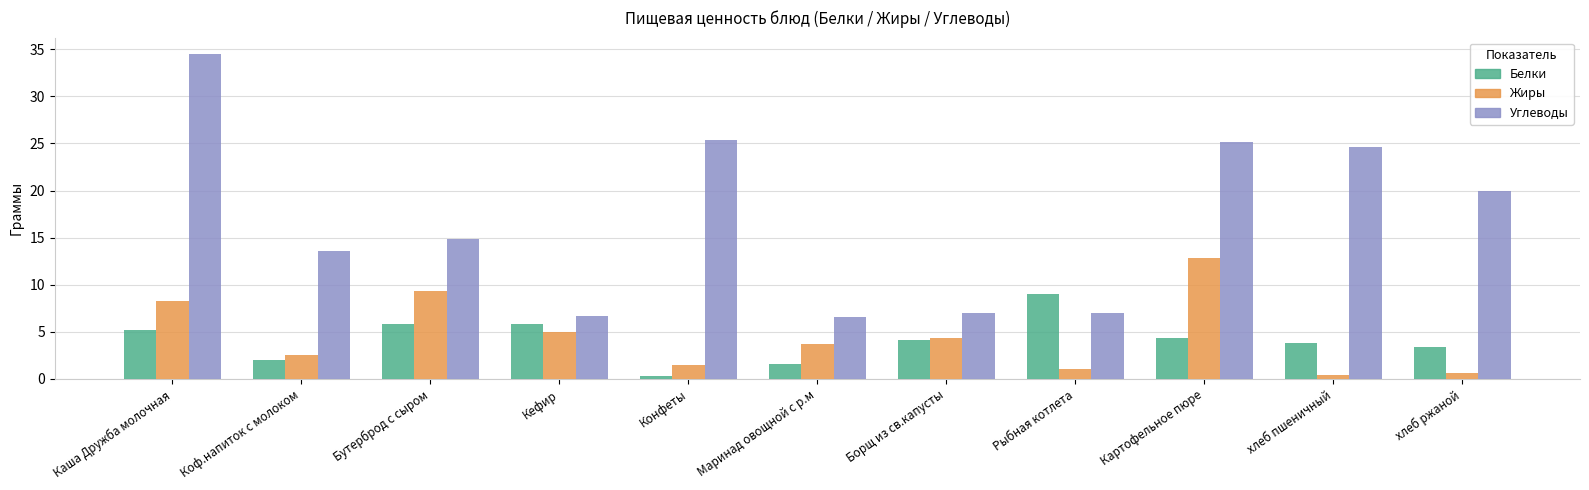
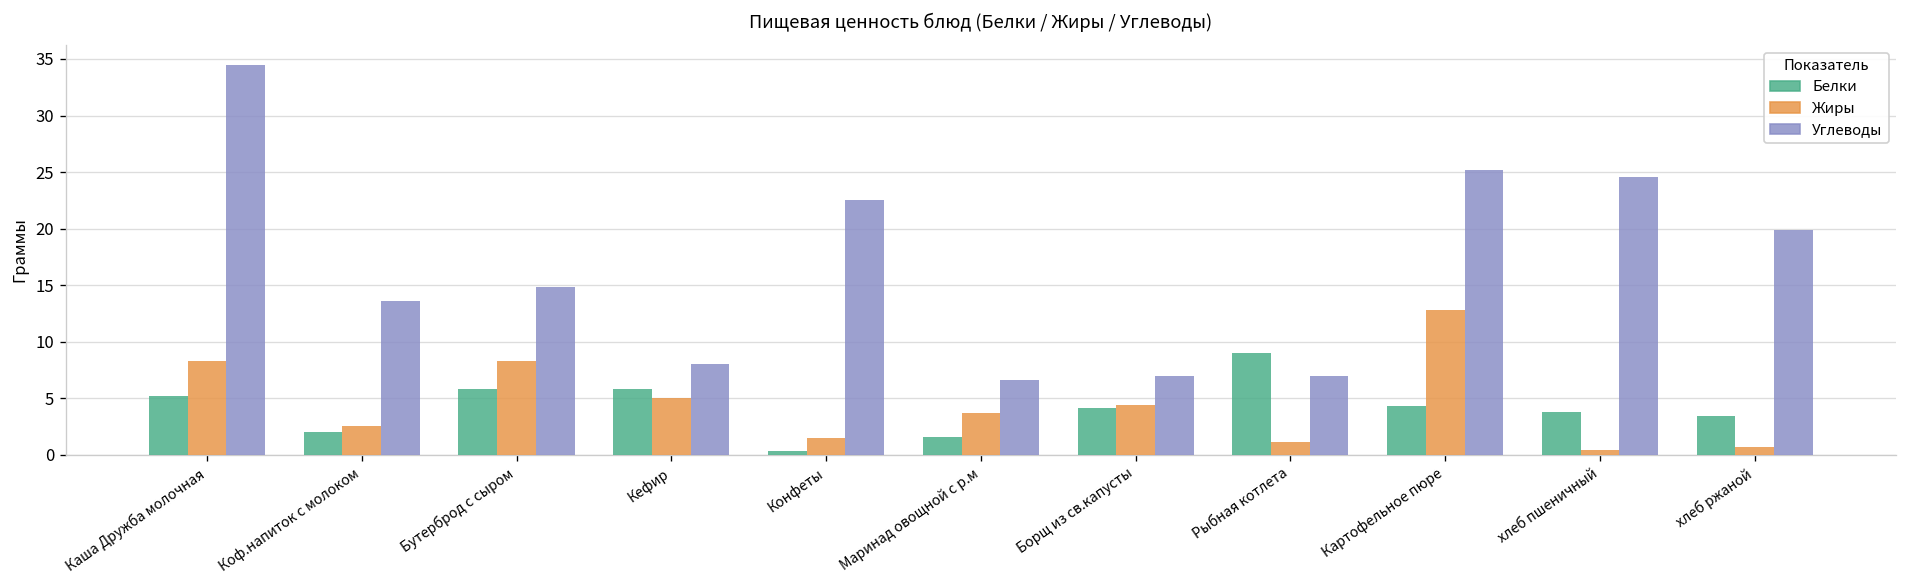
  {
    "Белки": {
      "Каша Дружба молочная": 5,
      "Коф.напиток с молоком": 2,
      "Бутерброд с сыром": 6,
      "Кефир": 6,
      "Конфеты": 0,
      "Маринад овощной с р.м": 2,
      "Борщ из св.капусты": 4,
      "Рыбная котлета": 9,
      "Картофельное пюре": 4,
      "хлеб пшеничный": 4,
      "хлеб ржаной": 3
    },
    "Жиры": {
      "Каша Дружба молочная": 8,
      "Коф.напиток с молоком": 3,
-     "Бутерброд с сыром": 9,
+     "Бутерброд с сыром": 8,
      "Кефир": 5,
      "Конфеты": 1,
      "Маринад овощной с р.м": 4,
      "Борщ из св.капусты": 4,
      "Рыбная котлета": 1,
      "Картофельное пюре": 13,
      "хлеб пшеничный": 0,
      "хлеб ржаной": 1
    },
    "Углеводы": {
      "Каша Дружба молочная": 35,
      "Коф.напиток с молоком": 14,
      "Бутерброд с сыром": 15,
-     "Кефир": 7,
-     "Конфеты": 25,
+     "Кефир": 8,
+     "Конфеты": 23,
      "Маринад овощной с р.м": 7,
      "Борщ из св.капусты": 7,
      "Рыбная котлета": 7,
      "Картофельное пюре": 25,
      "хлеб пшеничный": 25,
      "хлеб ржаной": 20
    }
  }
